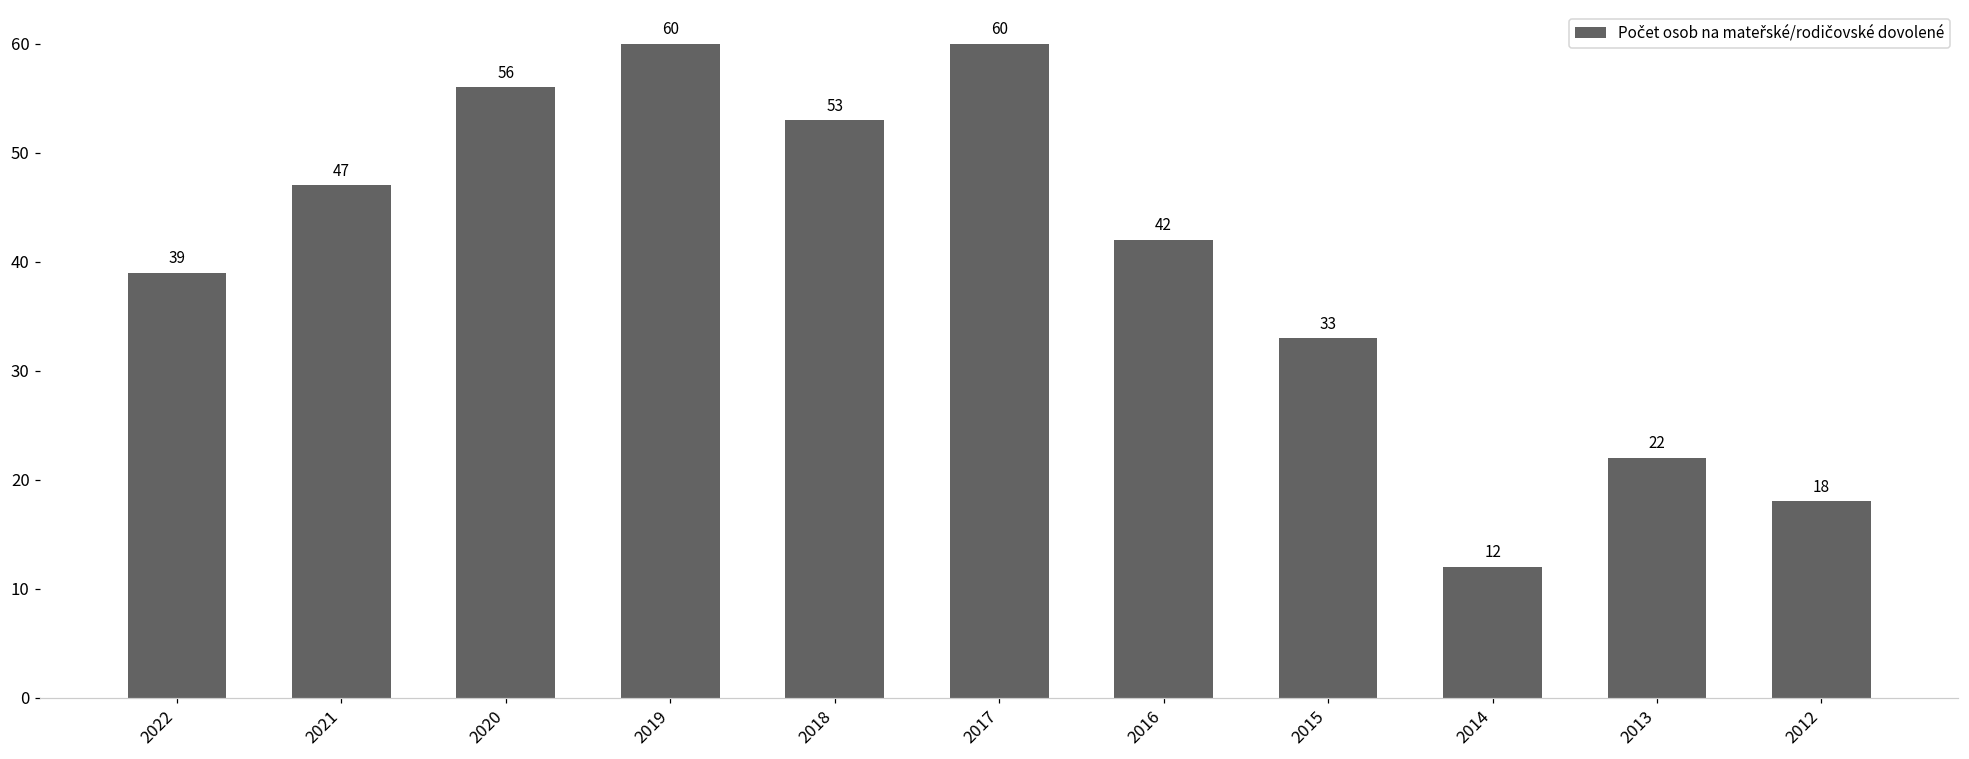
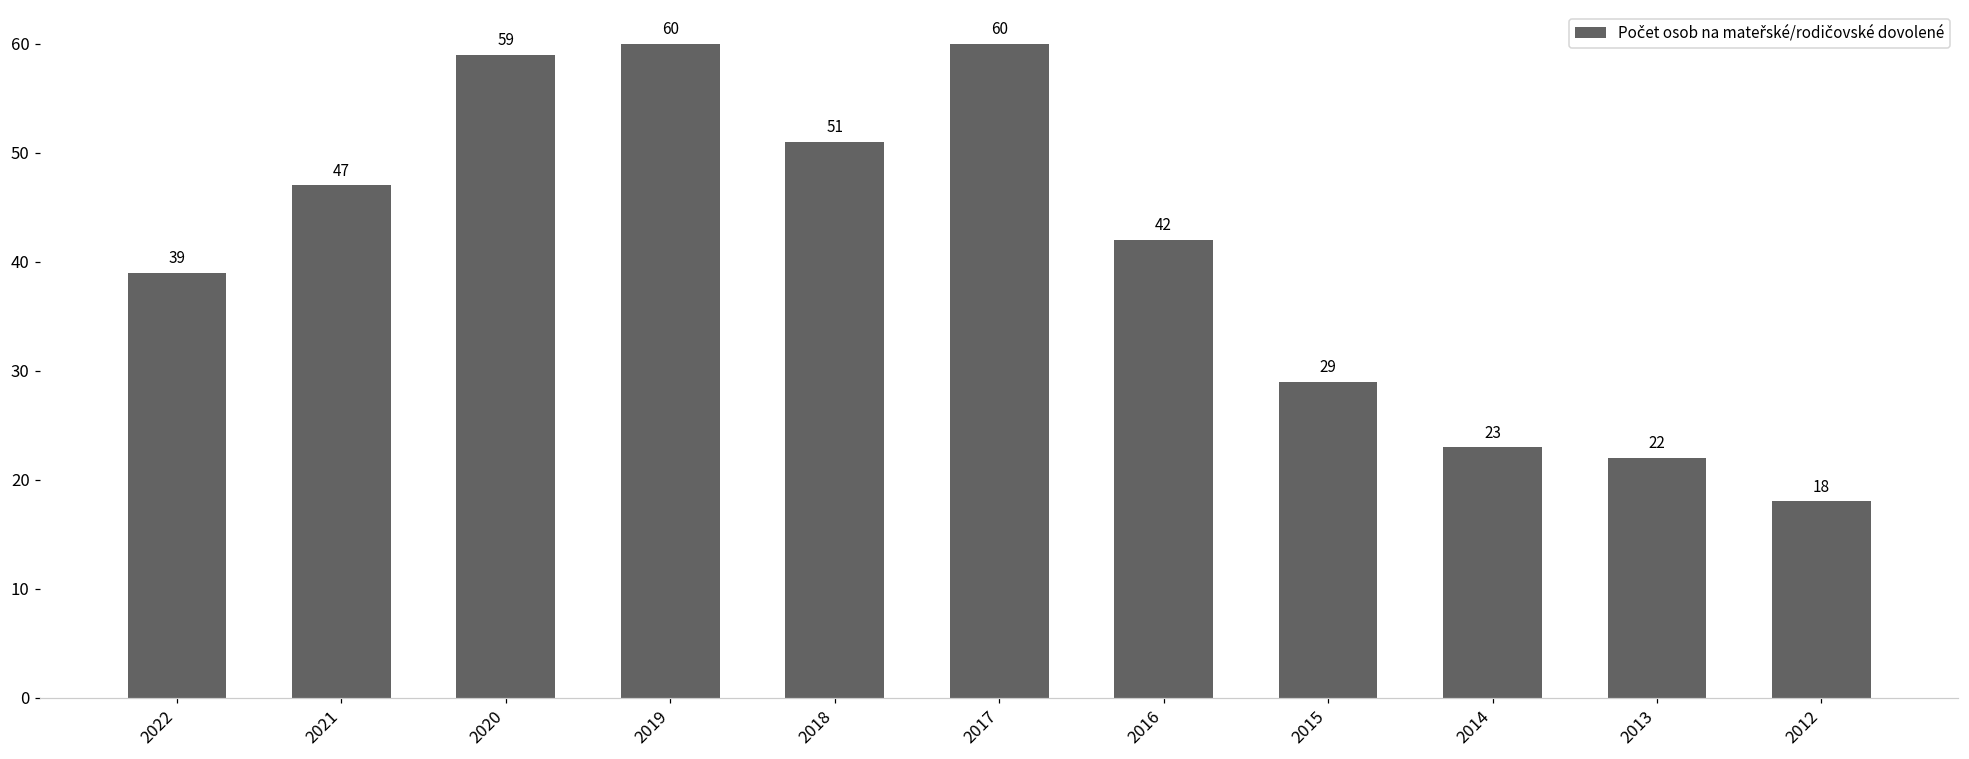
  {
    "2022": 39,
    "2021": 47,
-   "2020": 56,
+   "2020": 59,
    "2019": 60,
-   "2018": 53,
+   "2018": 51,
    "2017": 60,
    "2016": 42,
-   "2015": 33,
-   "2014": 12,
+   "2015": 29,
+   "2014": 23,
    "2013": 22,
    "2012": 18
  }
